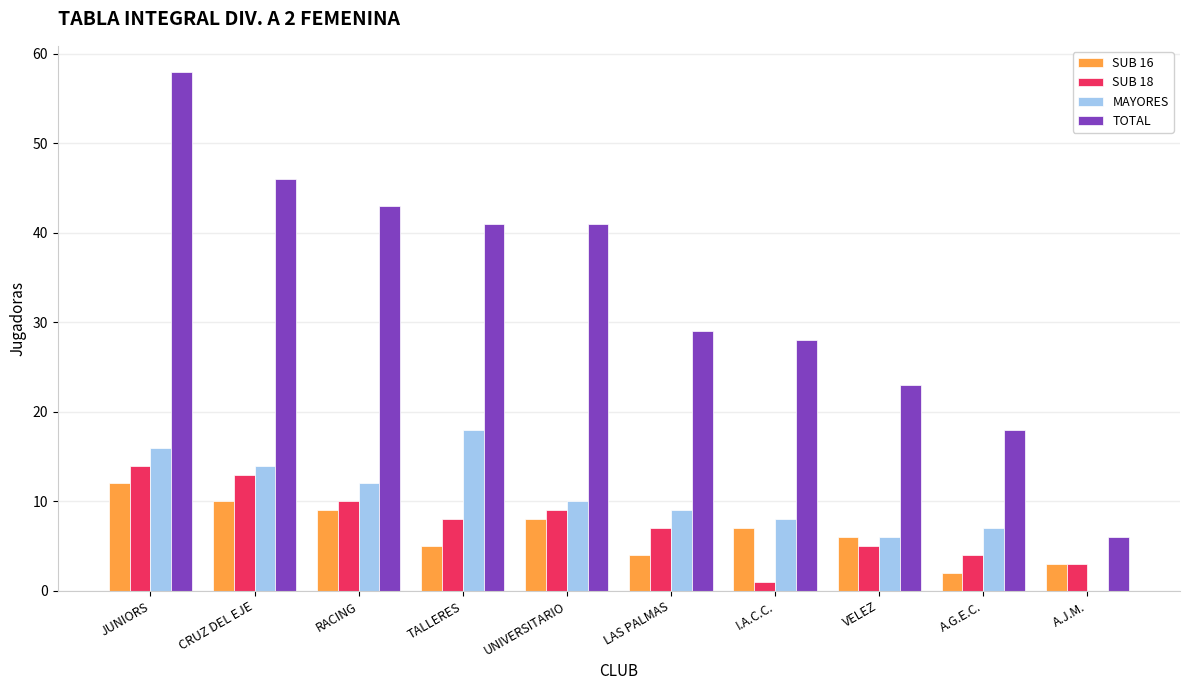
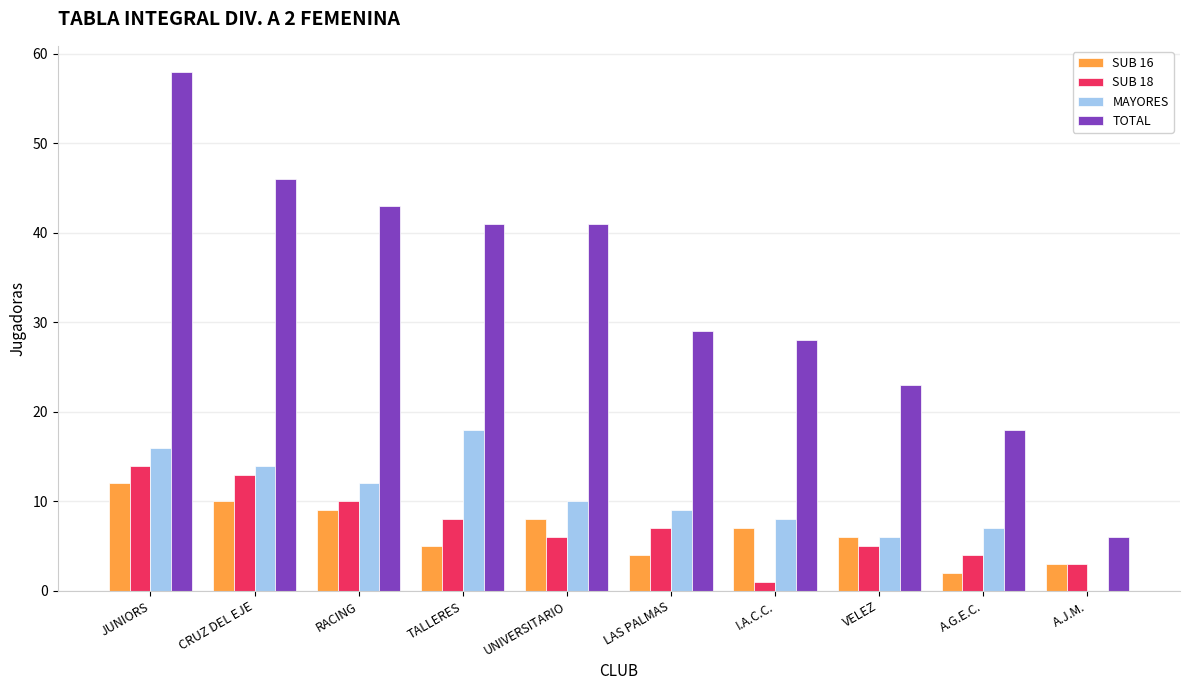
  {
    "SUB 16": {
      "JUNIORS": 12,
      "CRUZ DEL EJE": 10,
      "RACING": 9,
      "TALLERES": 5,
      "UNIVERSITARIO": 8,
      "LAS PALMAS": 4,
      "I.A.C.C.": 7,
      "VELEZ": 6,
      "A.G.E.C.": 2,
      "A.J.M.": 3
    },
    "SUB 18": {
      "JUNIORS": 14,
      "CRUZ DEL EJE": 13,
      "RACING": 10,
      "TALLERES": 8,
-     "UNIVERSITARIO": 9,
+     "UNIVERSITARIO": 6,
      "LAS PALMAS": 7,
      "I.A.C.C.": 1,
      "VELEZ": 5,
      "A.G.E.C.": 4,
      "A.J.M.": 3
    },
    "MAYORES": {
      "JUNIORS": 16,
      "CRUZ DEL EJE": 14,
      "RACING": 12,
      "TALLERES": 18,
      "UNIVERSITARIO": 10,
      "LAS PALMAS": 9,
      "I.A.C.C.": 8,
      "VELEZ": 6,
      "A.G.E.C.": 7,
      "A.J.M.": 0
    },
    "TOTAL": {
      "JUNIORS": 58,
      "CRUZ DEL EJE": 46,
      "RACING": 43,
      "TALLERES": 41,
      "UNIVERSITARIO": 41,
      "LAS PALMAS": 29,
      "I.A.C.C.": 28,
      "VELEZ": 23,
      "A.G.E.C.": 18,
      "A.J.M.": 6
    }
  }
